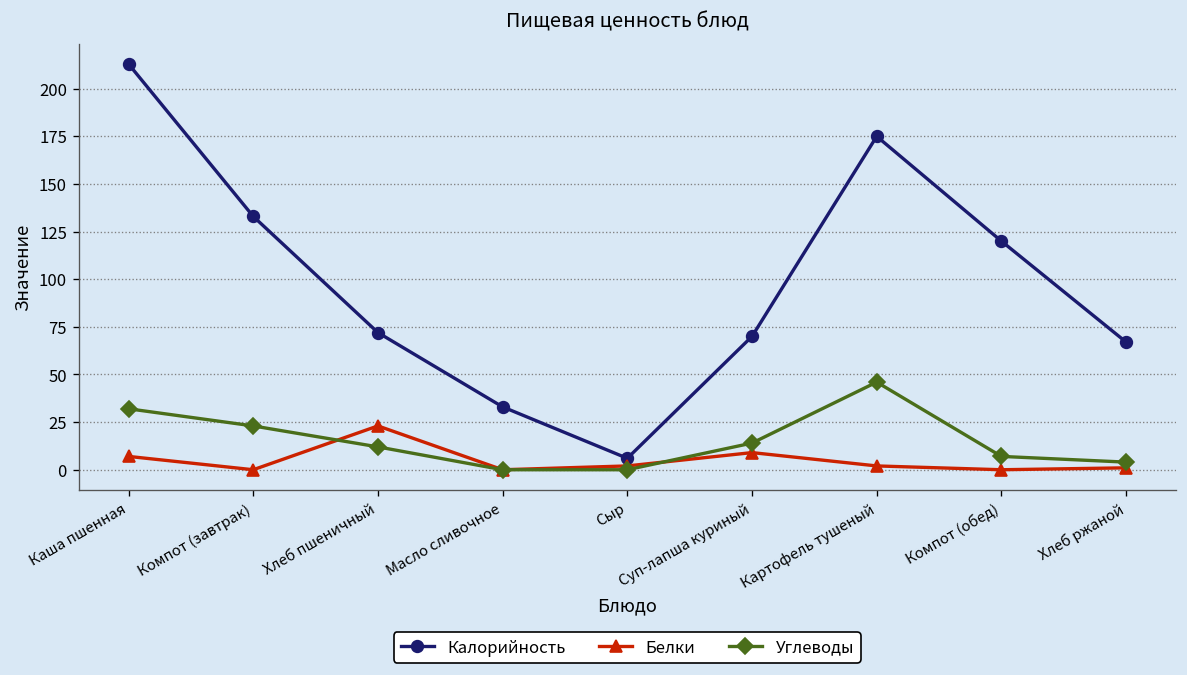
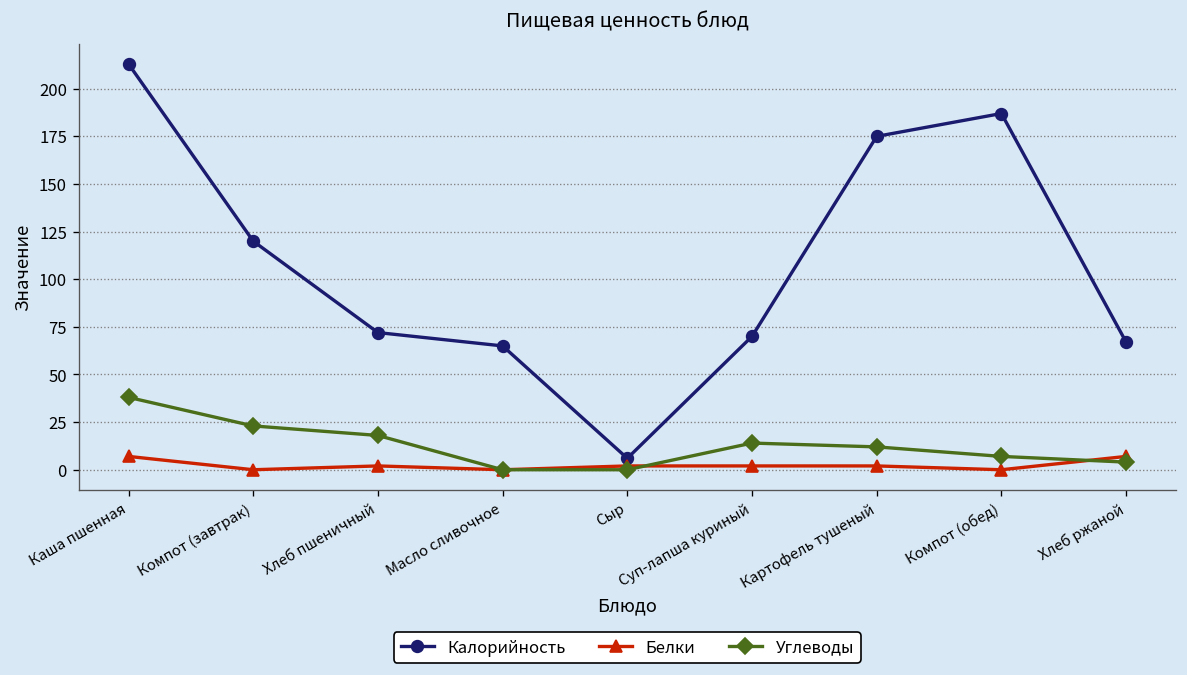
  {
    "Калорийность": {
      "Каша пшенная": 213,
-     "Компот (завтрак)": 133,
+     "Компот (завтрак)": 120,
      "Хлеб пшеничный": 72,
-     "Масло сливочное": 33,
+     "Масло сливочное": 65,
      "Сыр": 6,
      "Суп-лапша куриный": 70,
      "Картофель тушеный": 175,
-     "Компот (обед)": 120,
+     "Компот (обед)": 187,
      "Хлеб ржаной": 67
    },
    "Белки": {
      "Каша пшенная": 7,
      "Компот (завтрак)": 0,
-     "Хлеб пшеничный": 23,
+     "Хлеб пшеничный": 2,
      "Сыр": 2,
-     "Суп-лапша куриный": 9,
+     "Суп-лапша куриный": 2,
      "Картофель тушеный": 2,
      "Компот (обед)": 0,
-     "Хлеб ржаной": 1
+     "Хлеб ржаной": 7
    },
    "Углеводы": {
-     "Каша пшенная": 32,
+     "Каша пшенная": 38,
      "Компот (завтрак)": 23,
-     "Хлеб пшеничный": 12,
+     "Хлеб пшеничный": 18,
      "Сыр": 0,
      "Суп-лапша куриный": 14,
-     "Картофель тушеный": 46,
+     "Картофель тушеный": 12,
      "Компот (обед)": 7,
      "Хлеб ржаной": 4
    }
  }
